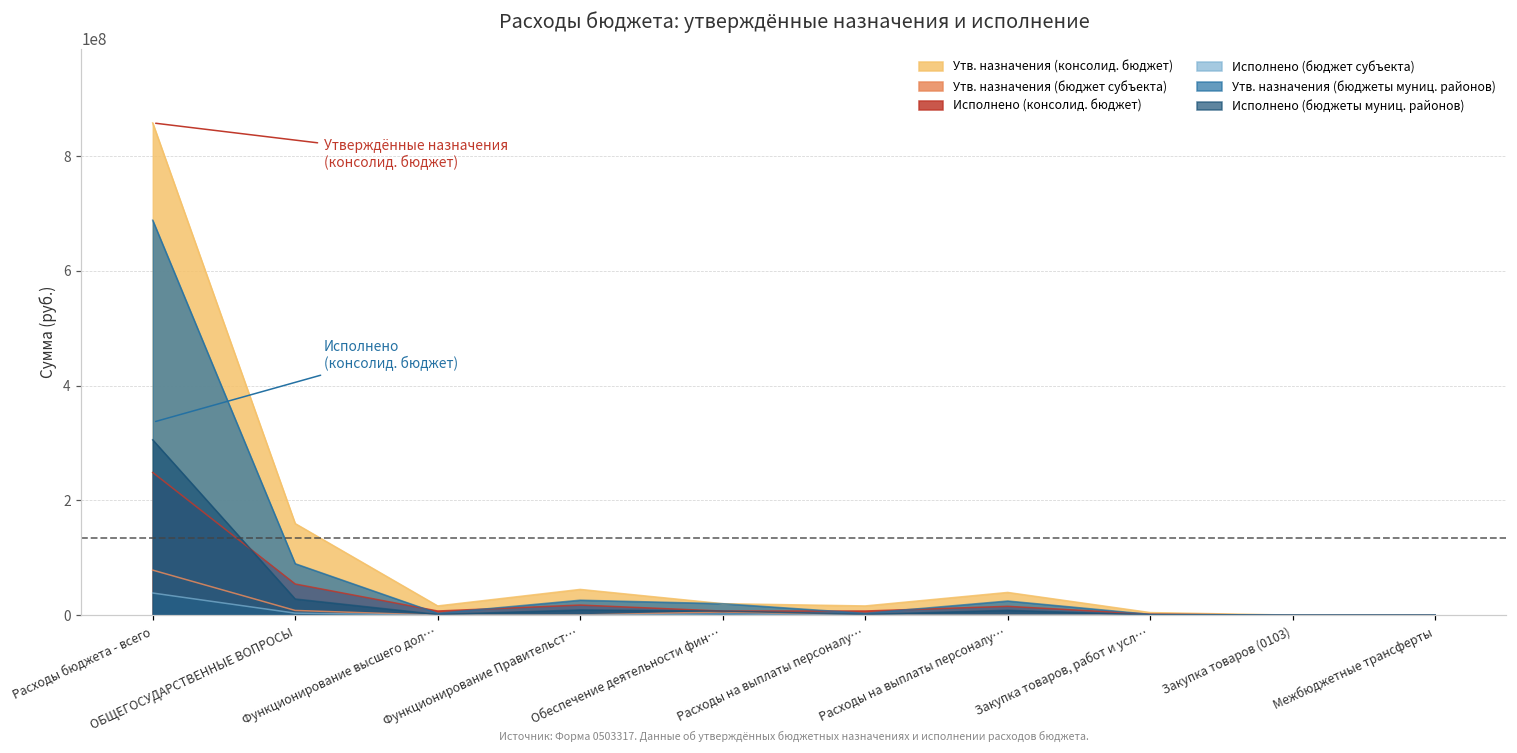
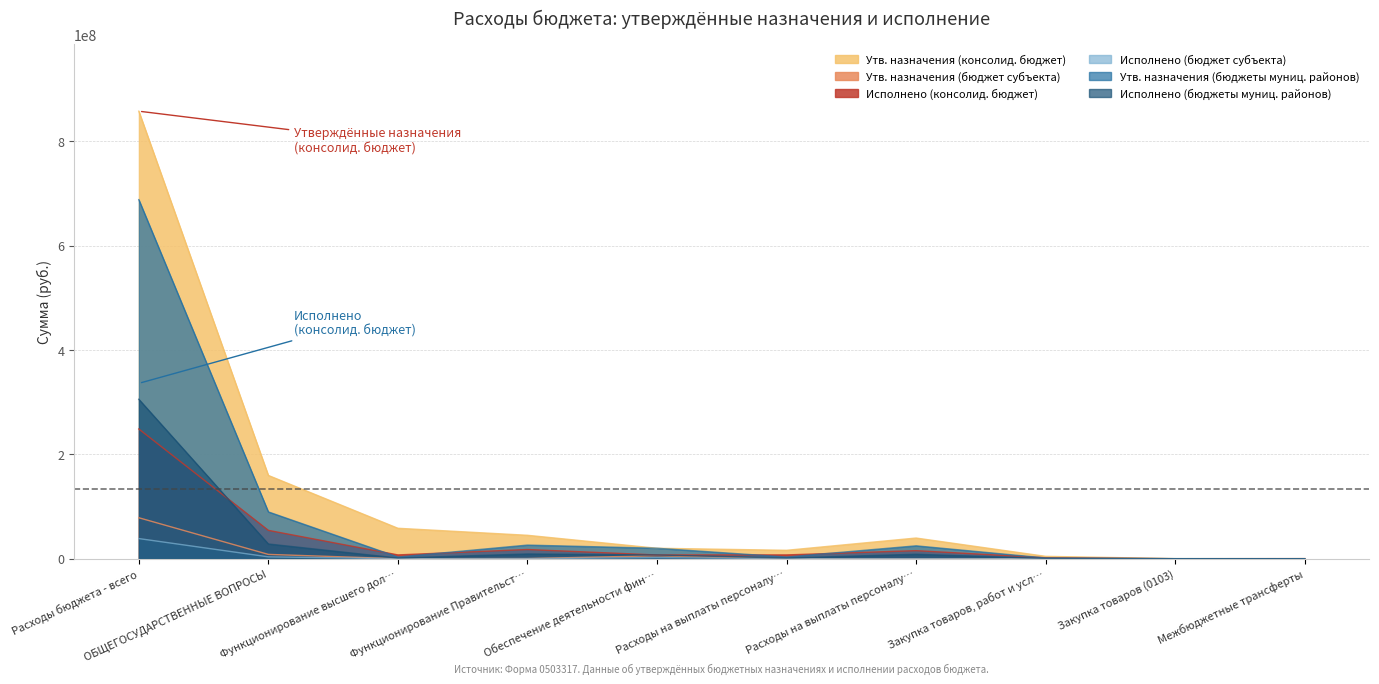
  {
    "Утв. назначения (консолид. бюджет)": {
      "Расходы бюджета - всего": 860000000,
      "ОБЩЕГОСУДАРСТВЕННЫЕ ВОПРОСЫ": 160000000,
-     "Функционирование высшего дол…": 20000000,
+     "Функционирование высшего дол…": 60000000,
      "Функционирование Правительст…": 40000000
    },
    "Утв. назначения (бюджет субъекта)": {
      "Расходы бюджета - всего": 80000000
    },
    "Исполнено (консолид. бюджет)": {
      "Расходы бюджета - всего": 250000000,
      "ОБЩЕГОСУДАРСТВЕННЫЕ ВОПРОСЫ": 50000000,
      "Функционирование Правительст…": 20000000
    },
    "Исполнено (бюджет субъекта)": {
      "Расходы бюджета - всего": 40000000
    }
  }
